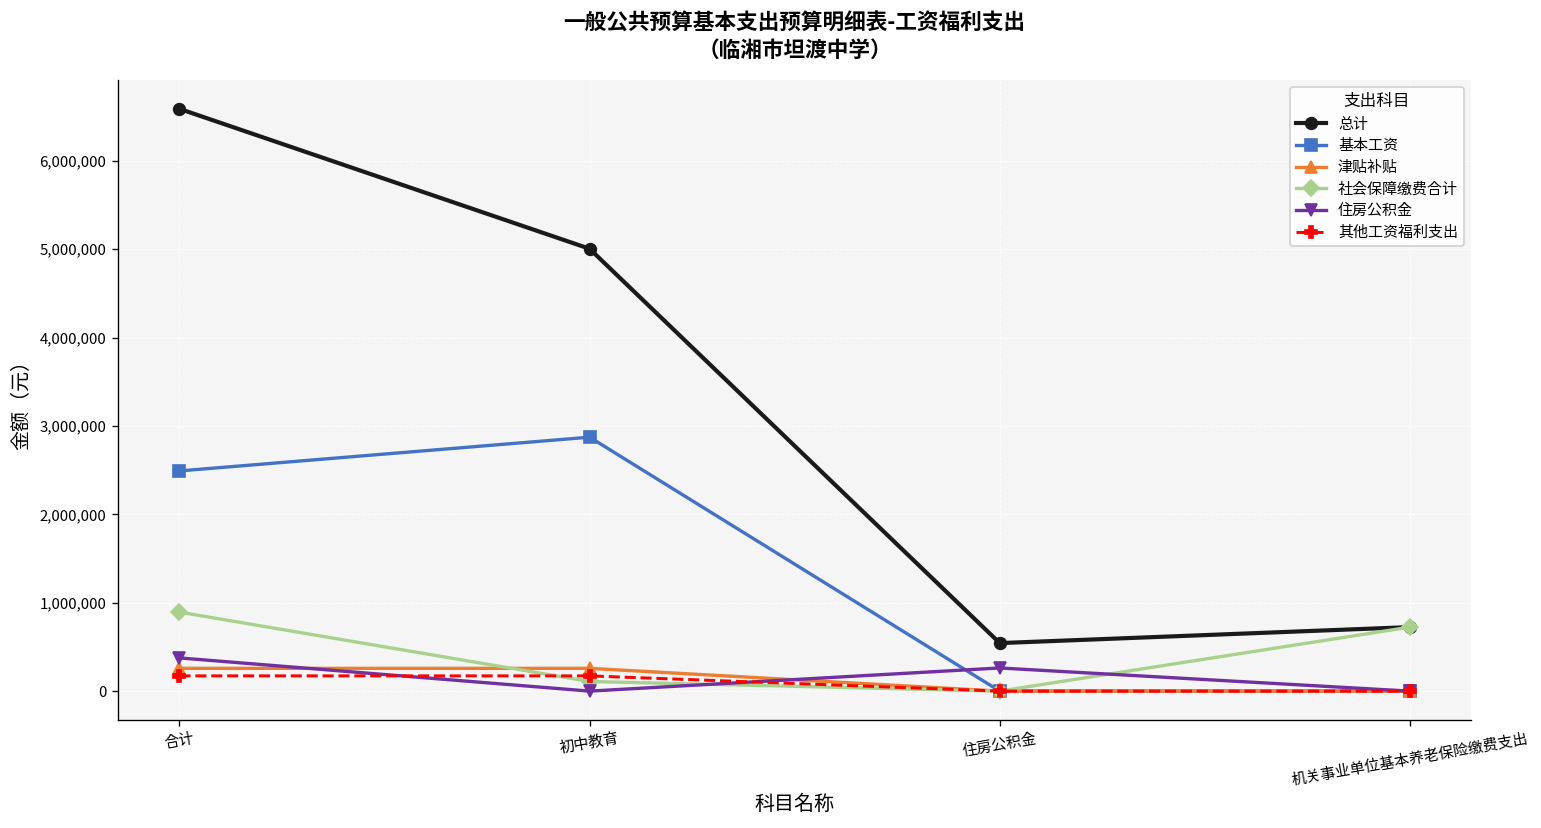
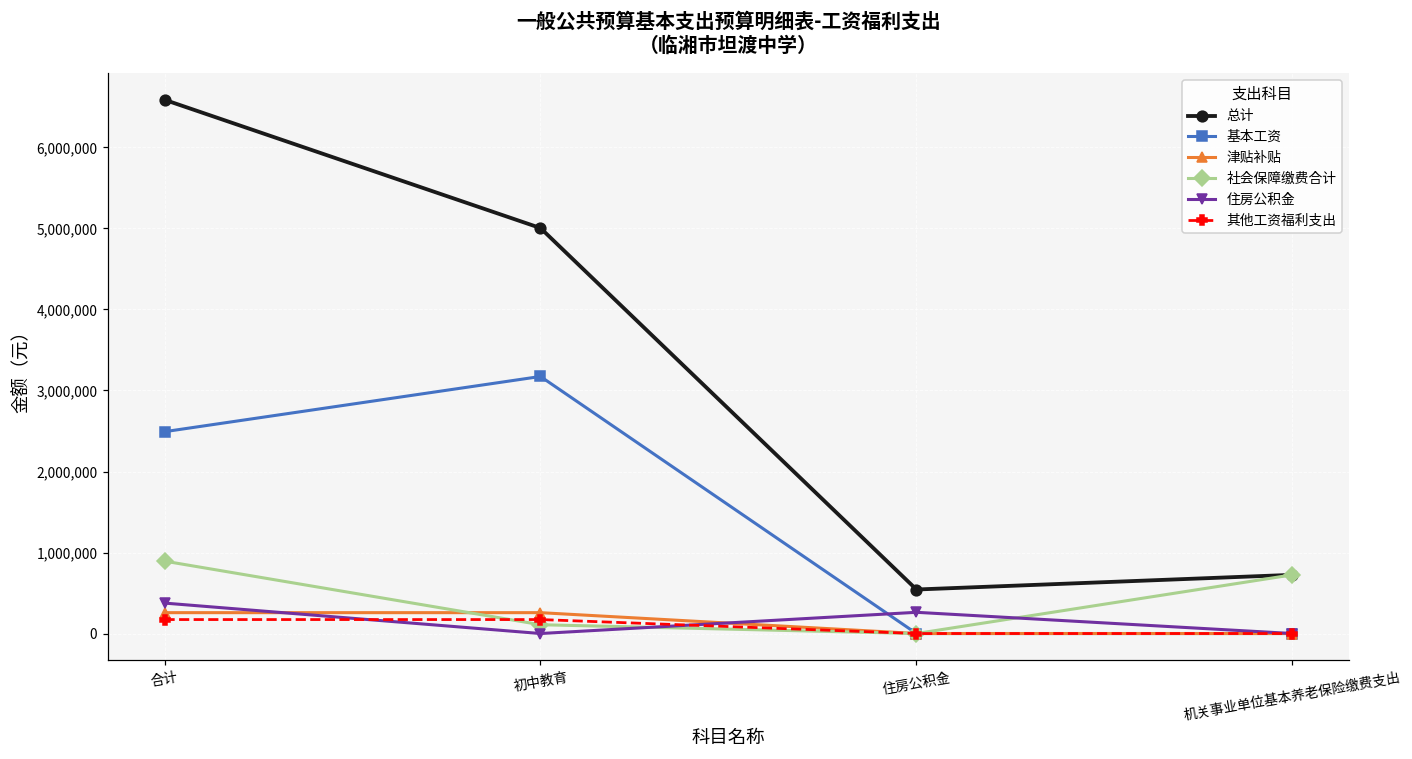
  {
    "总计": {
      "合计": "6,600,000",
      "初中教育": "5,000,000",
      "住房公积金": "500,000"
    },
    "基本工资": {
      "合计": "2,500,000",
-     "初中教育": "2,900,000"
+     "初中教育": "3,200,000"
    },
    "津贴补贴": {
      "合计": "300,000",
      "初中教育": "300,000"
    },
    "社会保障缴费合计": {
      "合计": "900,000",
      "初中教育": "100,000"
    },
    "住房公积金": {
      "合计": "400,000",
      "初中教育": "0",
      "住房公积金": "300,000"
    },
    "其他工资福利支出": {
      "合计": "200,000",
      "初中教育": "200,000"
    }
  }
